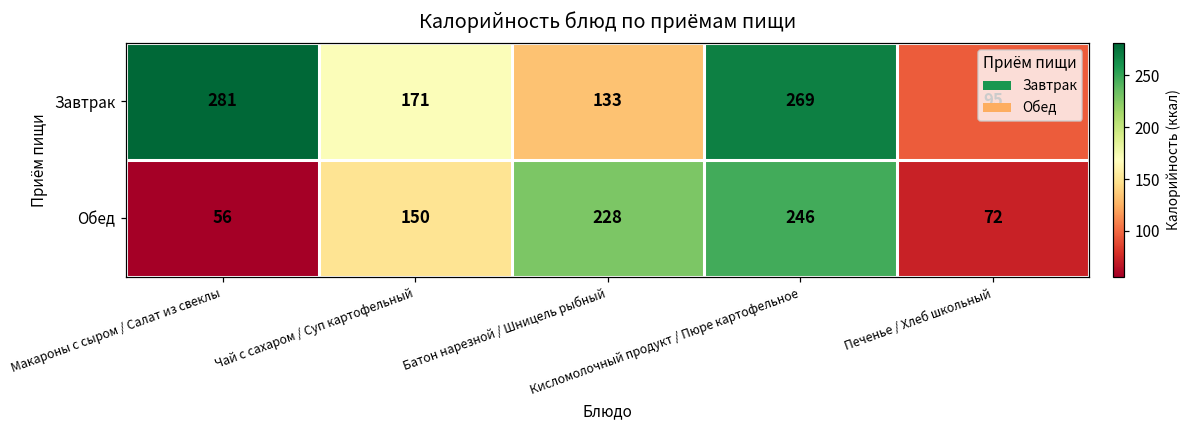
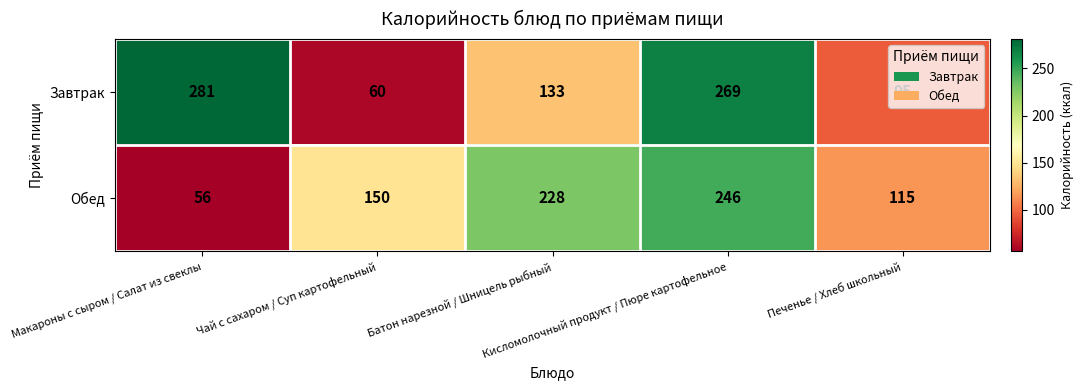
  {
    "Завтрак": {
      "Макароны с сыром / Салат из свеклы": 281,
-     "Чай с сахаром / Суп картофельный": 171,
+     "Чай с сахаром / Суп картофельный": 60,
      "Батон нарезной / Шницель рыбный": 133,
      "Кисломолочный продукт / Пюре картофельное": 269
    },
    "Обед": {
      "Макароны с сыром / Салат из свеклы": 56,
      "Чай с сахаром / Суп картофельный": 150,
      "Батон нарезной / Шницель рыбный": 228,
      "Кисломолочный продукт / Пюре картофельное": 246,
-     "Печенье / Хлеб школьный": 72
+     "Печенье / Хлеб школьный": 115
    }
  }
